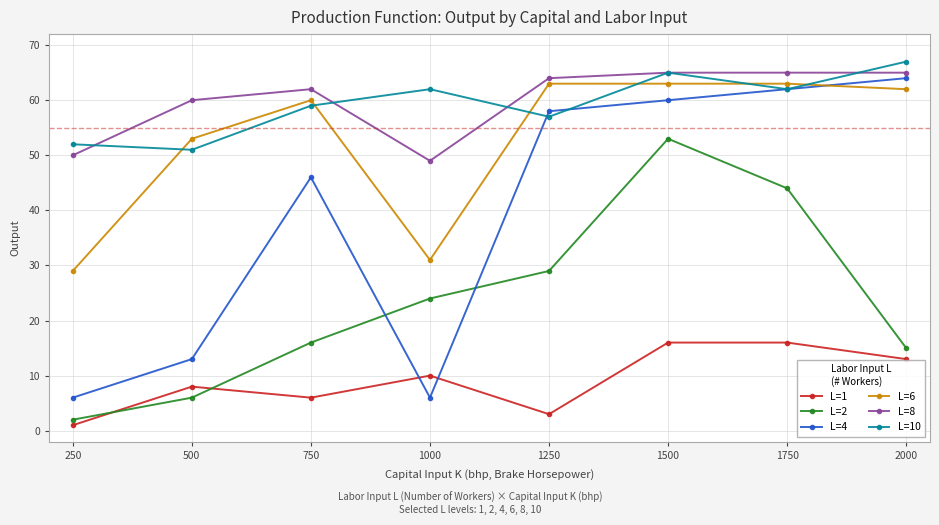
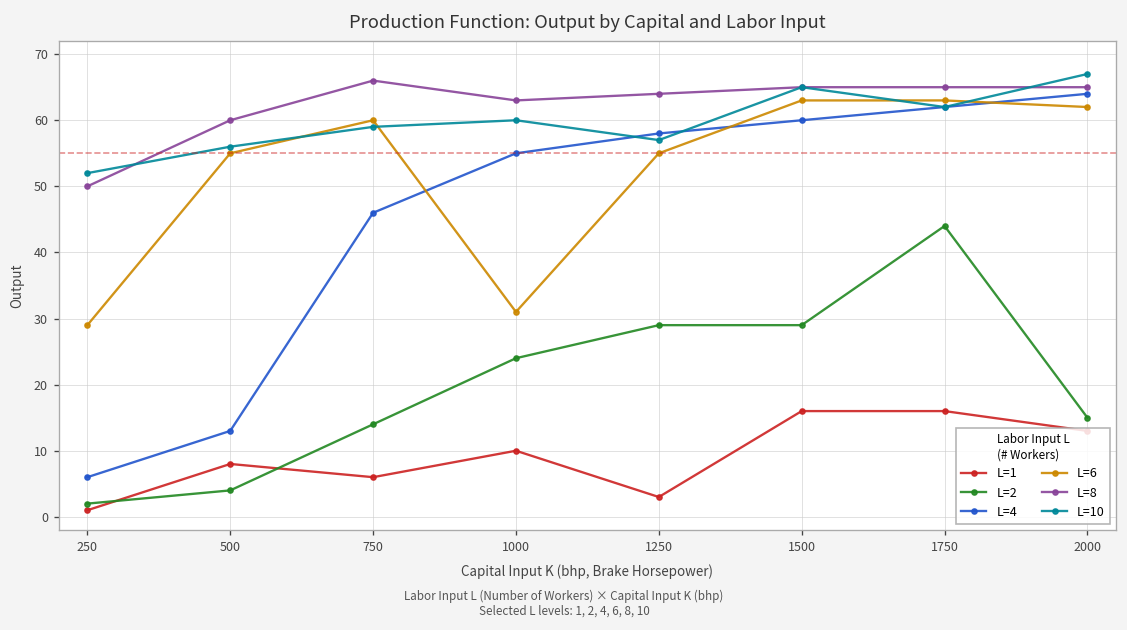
  {
    "L=1": {
      "250": 1,
      "500": 8,
      "750": 6,
      "1000": 10,
      "1250": 3,
      "1500": 16,
      "1750": 16,
      "2000": 13
    },
    "L=2": {
      "250": 2,
-     "500": 6,
-     "750": 16,
+     "500": 4,
+     "750": 14,
      "1000": 24,
      "1250": 29,
-     "1500": 53,
+     "1500": 29,
      "1750": 44,
      "2000": 15
    },
    "L=4": {
      "250": 6,
      "500": 13,
      "750": 46,
-     "1000": 6,
+     "1000": 55,
      "1250": 58,
      "1500": 60,
      "2000": 64
    },
    "L=6": {
      "250": 29,
-     "500": 53,
+     "500": 55,
      "750": 60,
      "1000": 31,
-     "1250": 63,
+     "1250": 55,
      "1500": 63,
      "1750": 63,
      "2000": 62
    },
    "L=8": {
      "250": 50,
      "500": 60,
-     "750": 62,
-     "1000": 49,
+     "750": 66,
+     "1000": 63,
      "1250": 64,
      "1750": 65,
      "2000": 65
    },
    "L=10": {
      "250": 52,
-     "500": 51,
+     "500": 56,
      "750": 59,
-     "1000": 62,
+     "1000": 60,
      "1250": 57,
      "2000": 67
    }
  }
